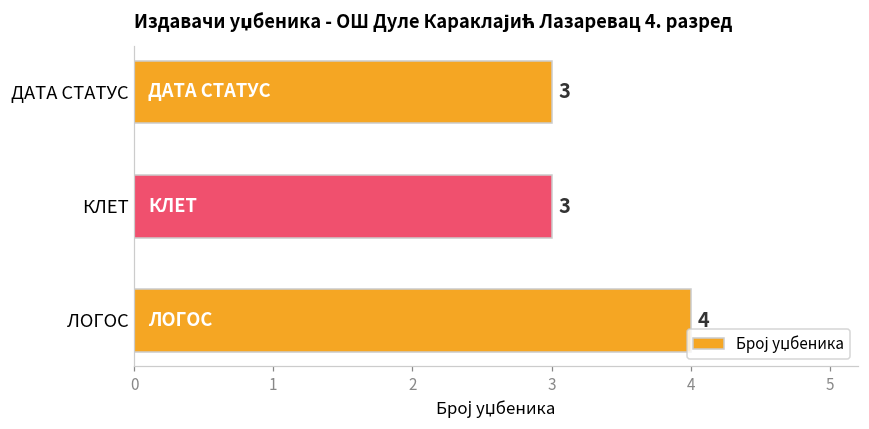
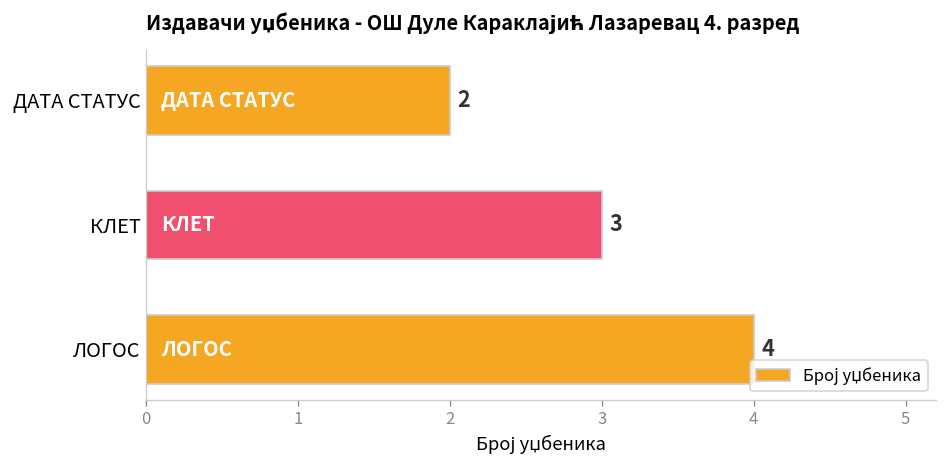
  {
-   "ДАТА СТАТУС": 3,
+   "ДАТА СТАТУС": 2,
    "КЛЕТ": 3
  }
